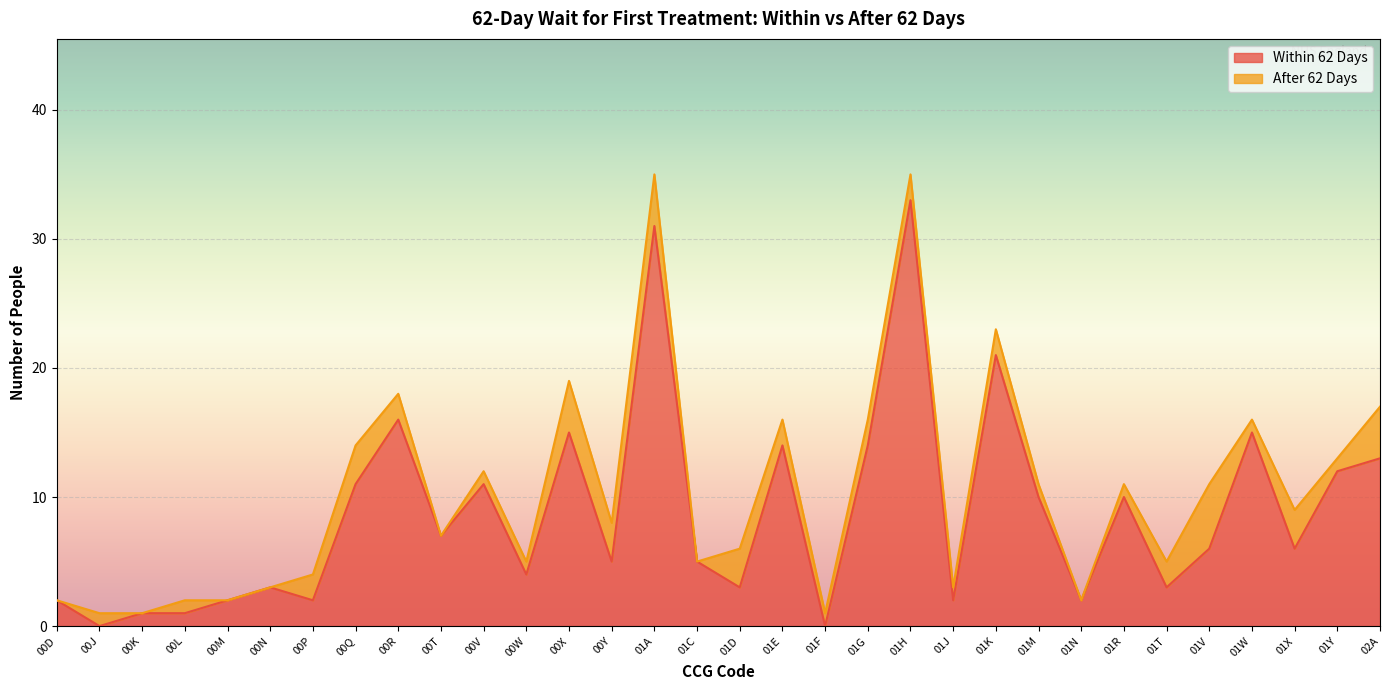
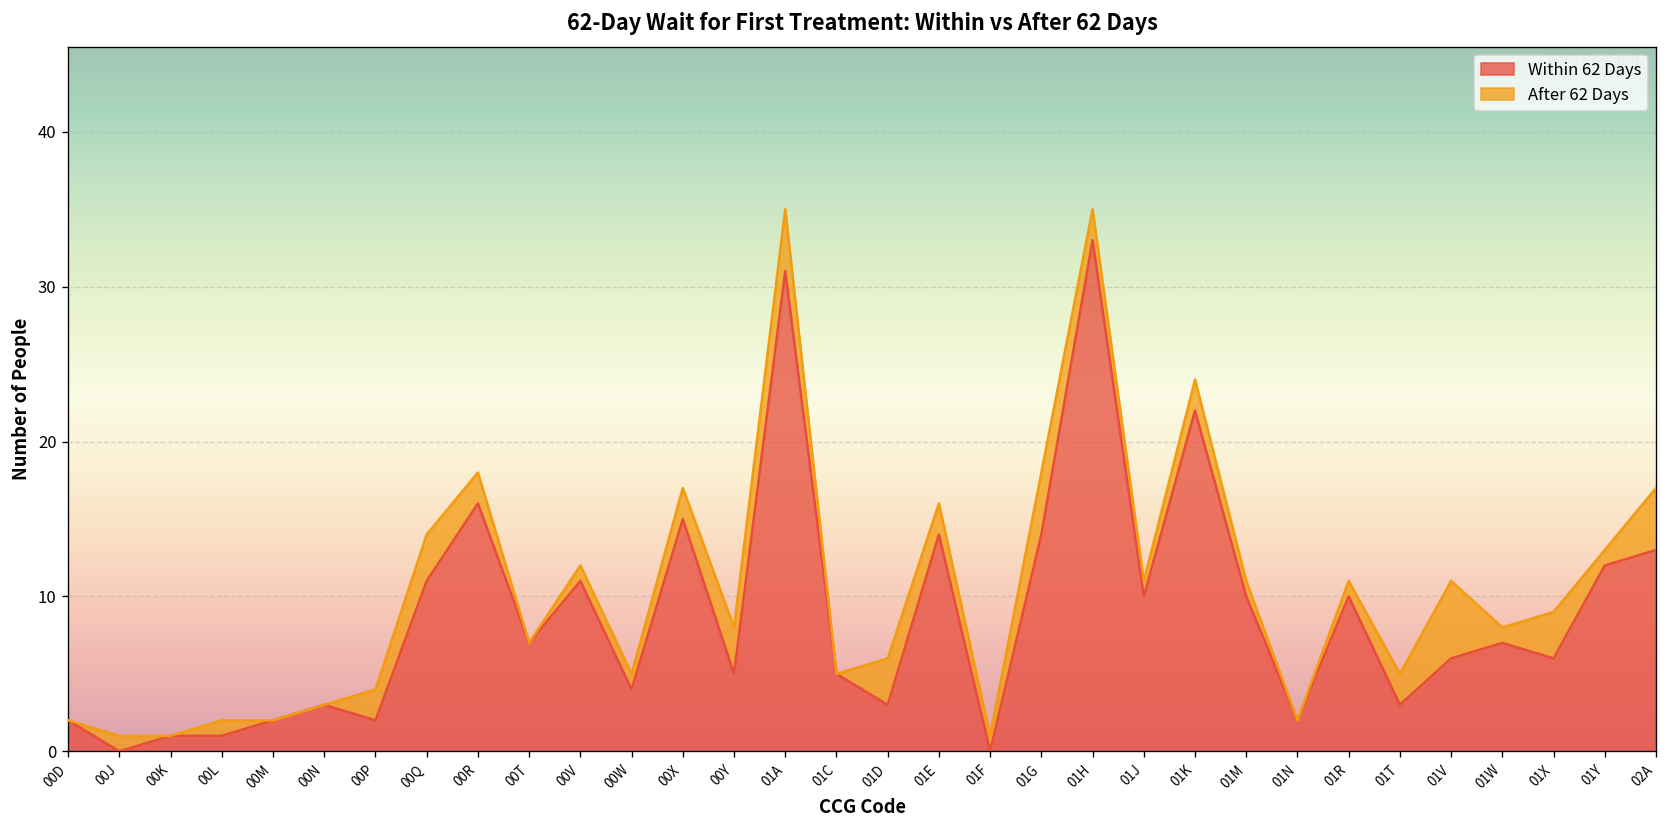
  {
    "Within 62 Days": {
      "00J": 0,
      "00L": 1,
      "00P": 2,
      "00Q": 11,
      "00R": 16,
      "00V": 11,
      "00W": 4,
      "00X": 15,
      "00Y": 5,
      "01A": 31,
      "01D": 3,
      "01E": 14,
      "01F": 0,
      "01G": 14,
      "01H": 33,
-     "01J": 2,
-     "01K": 21,
+     "01J": 10,
+     "01K": 22,
      "01M": 10,
      "01R": 10,
      "01T": 3,
      "01V": 6,
-     "01W": 15,
+     "01W": 7,
      "01X": 6,
      "01Y": 12,
      "02A": 13
    },
    "After 62 Days": {
      "00J": 1,
      "00L": 1,
      "00P": 2,
      "00Q": 3,
      "00R": 2,
      "00V": 1,
      "00W": 1,
-     "00X": 4,
+     "00X": 2,
      "00Y": 3,
      "01A": 4,
      "01D": 3,
      "01E": 2,
      "01F": 1,
-     "01G": 2,
+     "01G": 4,
      "01H": 2,
      "01J": 1,
      "01K": 2,
      "01M": 1,
      "01R": 1,
      "01T": 2,
      "01V": 5,
      "01W": 1,
      "01X": 3,
      "01Y": 1,
      "02A": 4
    }
  }
